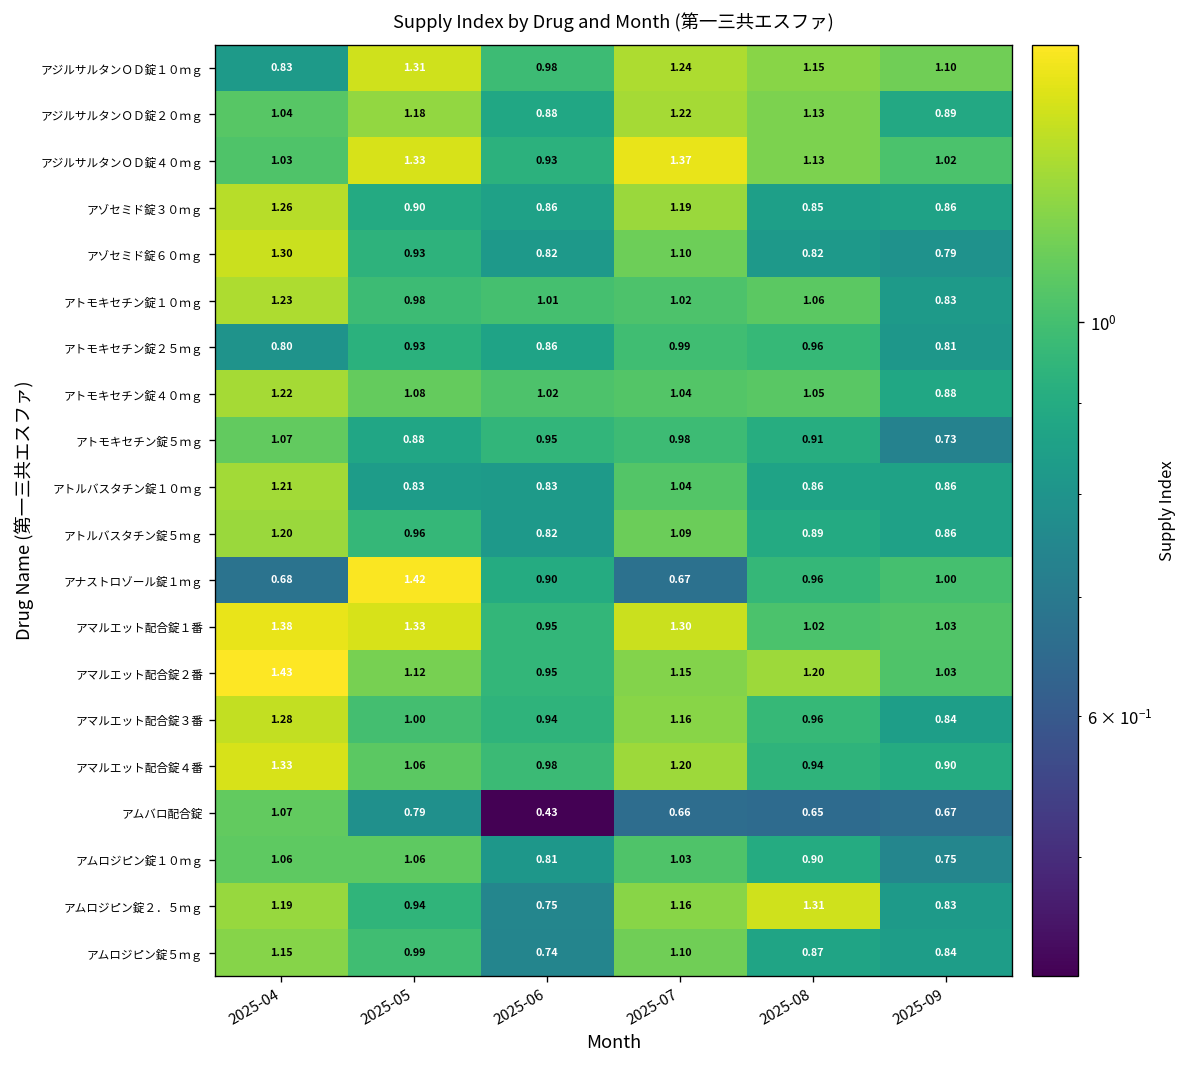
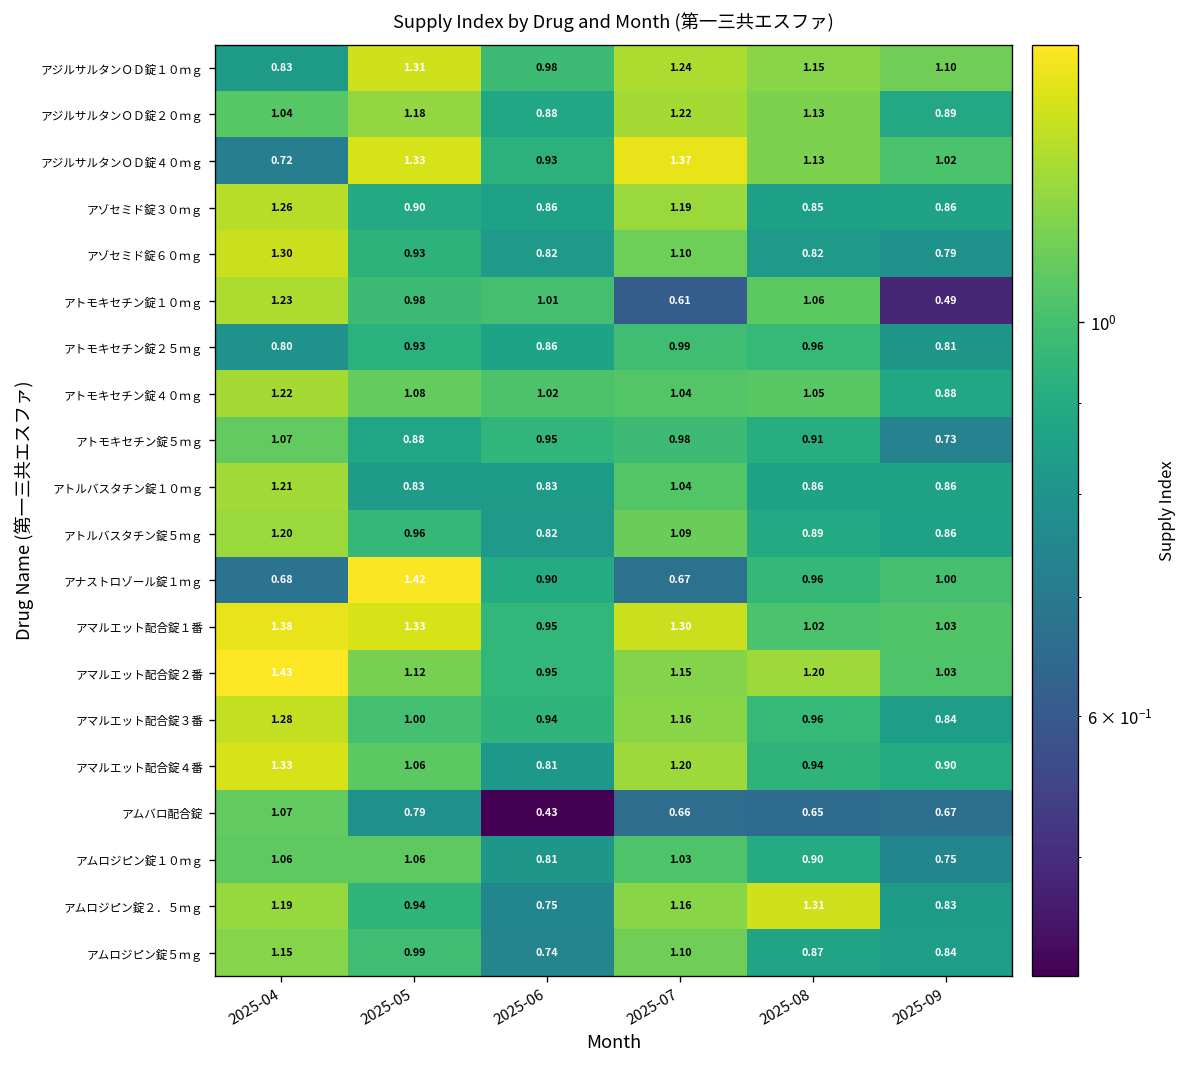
  {
    "アジルサルタンＯＤ錠１０ｍｇ": {
      "2025-04": 0.83,
      "2025-05": 1.31,
      "2025-06": 0.98,
      "2025-07": 1.24,
      "2025-08": 1.15,
      "2025-09": 1.10
    },
    "アジルサルタンＯＤ錠２０ｍｇ": {
      "2025-04": 1.04,
      "2025-05": 1.18,
      "2025-06": 0.88,
      "2025-07": 1.22,
      "2025-08": 1.13,
      "2025-09": 0.89
    },
    "アジルサルタンＯＤ錠４０ｍｇ": {
-     "2025-04": 1.03,
+     "2025-04": 0.72,
      "2025-05": 1.33,
      "2025-06": 0.93,
      "2025-07": 1.37,
      "2025-08": 1.13,
      "2025-09": 1.02
    },
    "アゾセミド錠３０ｍｇ": {
      "2025-04": 1.26,
      "2025-05": 0.90,
      "2025-06": 0.86,
      "2025-07": 1.19,
      "2025-08": 0.85,
      "2025-09": 0.86
    },
    "アゾセミド錠６０ｍｇ": {
      "2025-04": 1.30,
      "2025-05": 0.93,
      "2025-06": 0.82,
      "2025-07": 1.10,
      "2025-08": 0.82,
      "2025-09": 0.79
    },
    "アトモキセチン錠１０ｍｇ": {
      "2025-04": 1.23,
      "2025-05": 0.98,
      "2025-06": 1.01,
-     "2025-07": 1.02,
+     "2025-07": 0.61,
      "2025-08": 1.06,
-     "2025-09": 0.83
+     "2025-09": 0.49
    },
    "アトモキセチン錠２５ｍｇ": {
      "2025-04": 0.80,
      "2025-05": 0.93,
      "2025-06": 0.86,
      "2025-07": 0.99,
      "2025-08": 0.96,
      "2025-09": 0.81
    },
    "アトモキセチン錠４０ｍｇ": {
      "2025-04": 1.22,
      "2025-05": 1.08,
      "2025-06": 1.02,
      "2025-07": 1.04,
      "2025-08": 1.05,
      "2025-09": 0.88
    },
    "アトモキセチン錠５ｍｇ": {
      "2025-04": 1.07,
      "2025-05": 0.88,
      "2025-06": 0.95,
      "2025-07": 0.98,
      "2025-08": 0.91,
      "2025-09": 0.73
    },
    "アトルバスタチン錠１０ｍｇ": {
      "2025-04": 1.21,
      "2025-05": 0.83,
      "2025-06": 0.83,
      "2025-07": 1.04,
      "2025-08": 0.86,
      "2025-09": 0.86
    },
    "アトルバスタチン錠５ｍｇ": {
      "2025-04": 1.20,
      "2025-05": 0.96,
      "2025-06": 0.82,
      "2025-07": 1.09,
      "2025-08": 0.89,
      "2025-09": 0.86
    },
    "アナストロゾール錠１ｍｇ": {
      "2025-04": 0.68,
      "2025-05": 1.42,
      "2025-06": 0.90,
      "2025-07": 0.67,
      "2025-08": 0.96,
      "2025-09": 1.00
    },
    "アマルエット配合錠１番": {
      "2025-04": 1.38,
      "2025-05": 1.33,
      "2025-06": 0.95,
      "2025-07": 1.30,
      "2025-08": 1.02,
      "2025-09": 1.03
    },
    "アマルエット配合錠２番": {
      "2025-04": 1.43,
      "2025-05": 1.12,
      "2025-06": 0.95,
      "2025-07": 1.15,
      "2025-08": 1.20,
      "2025-09": 1.03
    },
    "アマルエット配合錠３番": {
      "2025-04": 1.28,
      "2025-05": 1.00,
      "2025-06": 0.94,
      "2025-07": 1.16,
      "2025-08": 0.96,
      "2025-09": 0.84
    },
    "アマルエット配合錠４番": {
      "2025-04": 1.33,
      "2025-05": 1.06,
-     "2025-06": 0.98,
+     "2025-06": 0.81,
      "2025-07": 1.20,
      "2025-08": 0.94,
      "2025-09": 0.90
    },
    "アムバロ配合錠": {
      "2025-04": 1.07,
      "2025-05": 0.79,
      "2025-06": 0.43,
      "2025-07": 0.66,
      "2025-08": 0.65,
      "2025-09": 0.67
    },
    "アムロジピン錠１０ｍｇ": {
      "2025-04": 1.06,
      "2025-05": 1.06,
      "2025-06": 0.81,
      "2025-07": 1.03,
      "2025-08": 0.90,
      "2025-09": 0.75
    },
    "アムロジピン錠２．５ｍｇ": {
      "2025-04": 1.19,
      "2025-05": 0.94,
      "2025-06": 0.75,
      "2025-07": 1.16,
      "2025-08": 1.31,
      "2025-09": 0.83
    },
    "アムロジピン錠５ｍｇ": {
      "2025-04": 1.15,
      "2025-05": 0.99,
      "2025-06": 0.74,
      "2025-07": 1.10,
      "2025-08": 0.87,
      "2025-09": 0.84
    }
  }
